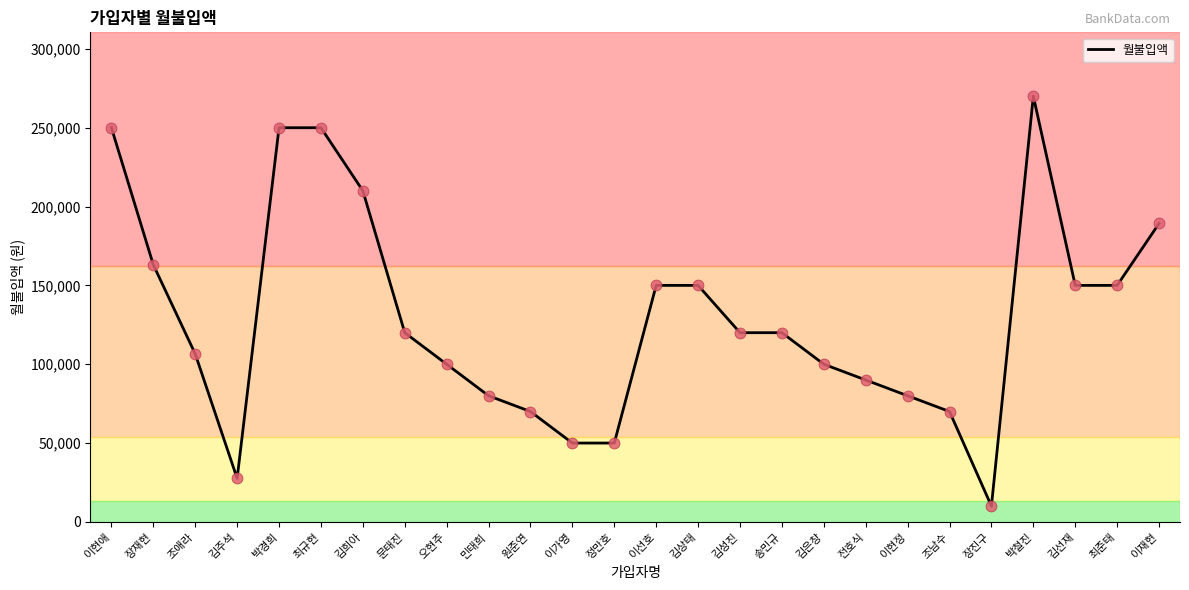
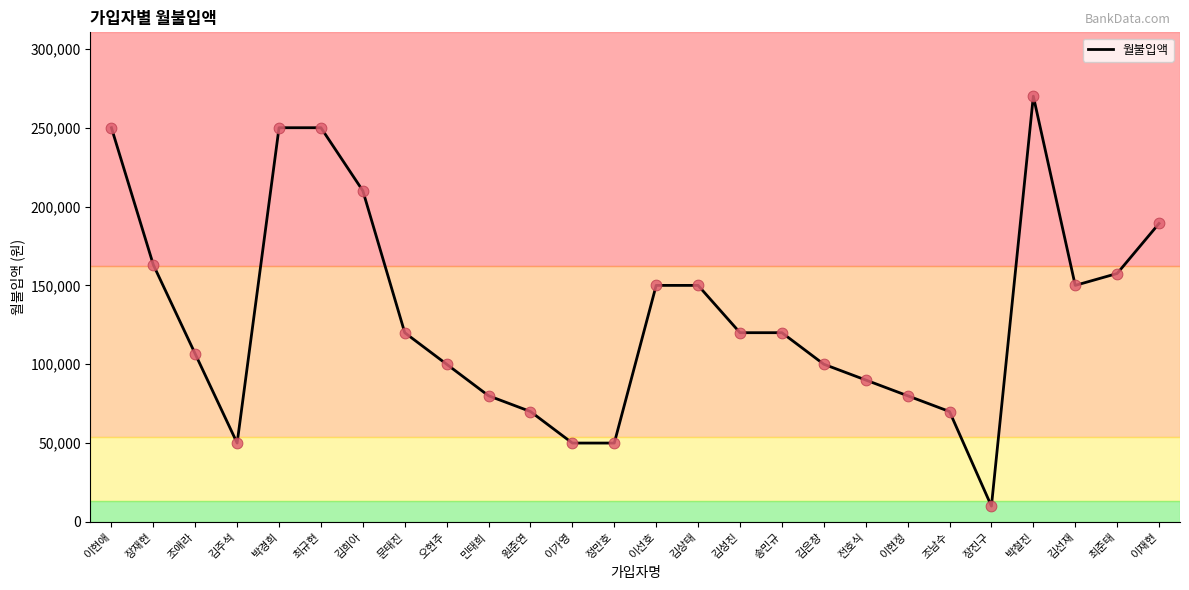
  {
    "이현애": "250,000",
    "장재현": "163,000",
    "조애라": "107,000",
-   "김주석": "28,000",
+   "김주석": "50,000",
    "박경희": "250,000",
    "최규현": "250,000",
    "김희아": "210,000",
    "문태진": "120,000",
    "오현주": "100,000",
    "민태희": "80,000",
    "원준연": "70,000",
    "이가영": "50,000",
    "정만호": "50,000",
    "이선호": "150,000",
    "김상태": "150,000",
    "김성진": "120,000",
    "송민규": "120,000",
    "김은창": "100,000",
    "전호식": "90,000",
    "이현정": "80,000",
    "조남수": "70,000",
    "장진구": "10,000",
    "박철진": "270,000",
    "김선재": "150,000",
-   "최준태": "150,000",
+   "최준태": "158,000",
    "이재현": "189,000"
  }
